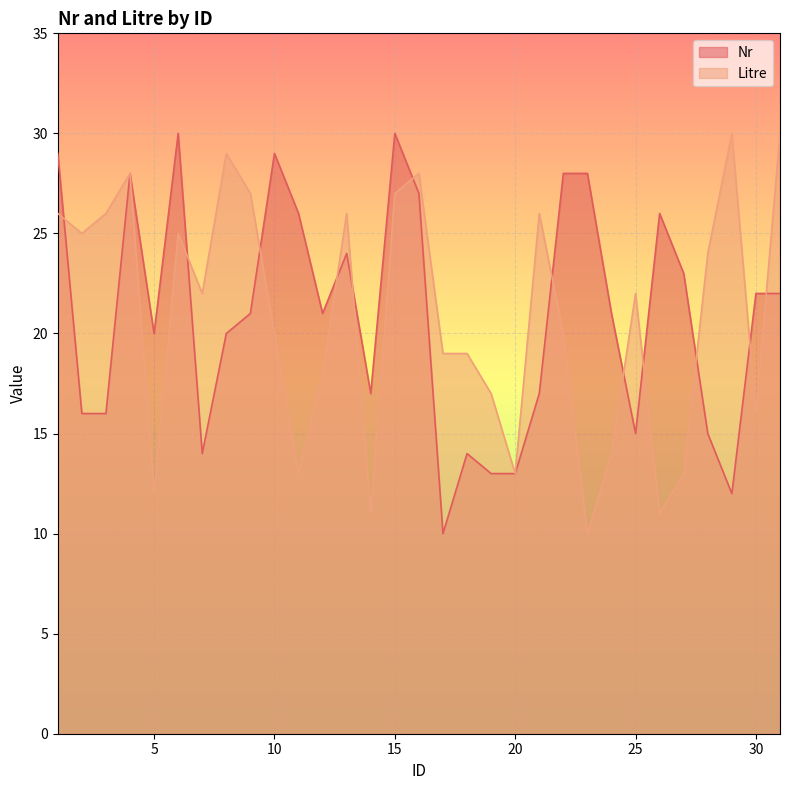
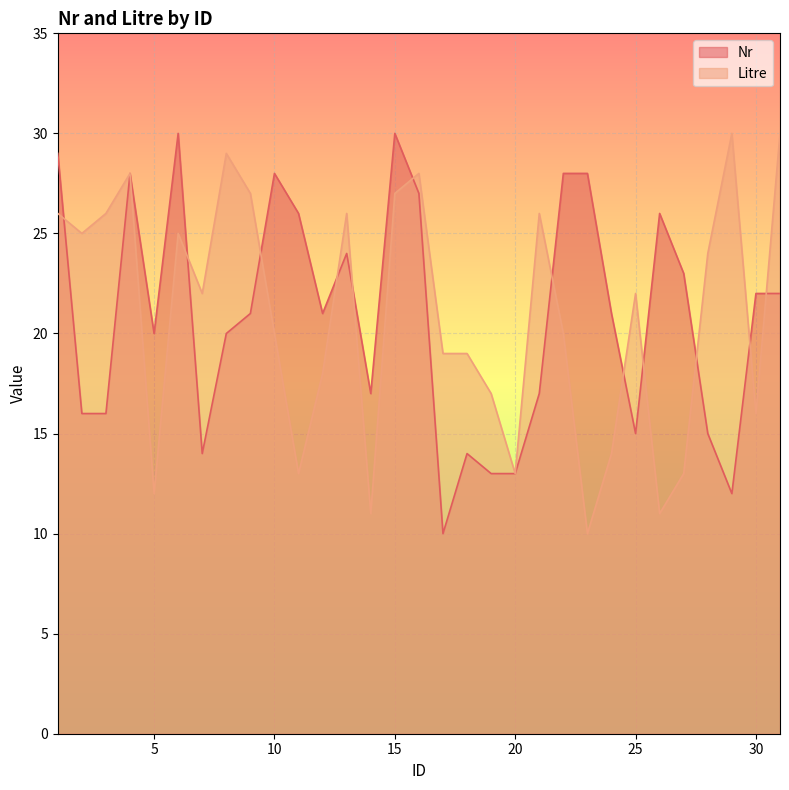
  {
    "Nr": {
      "5": 20,
-     "10": 29,
+     "10": 28,
      "15": 30,
      "25": 15,
      "30": 22
    },
    "Litre": {
      "5": 12,
      "10": 20,
      "15": 27,
      "25": 22,
      "30": 16
    }
  }
